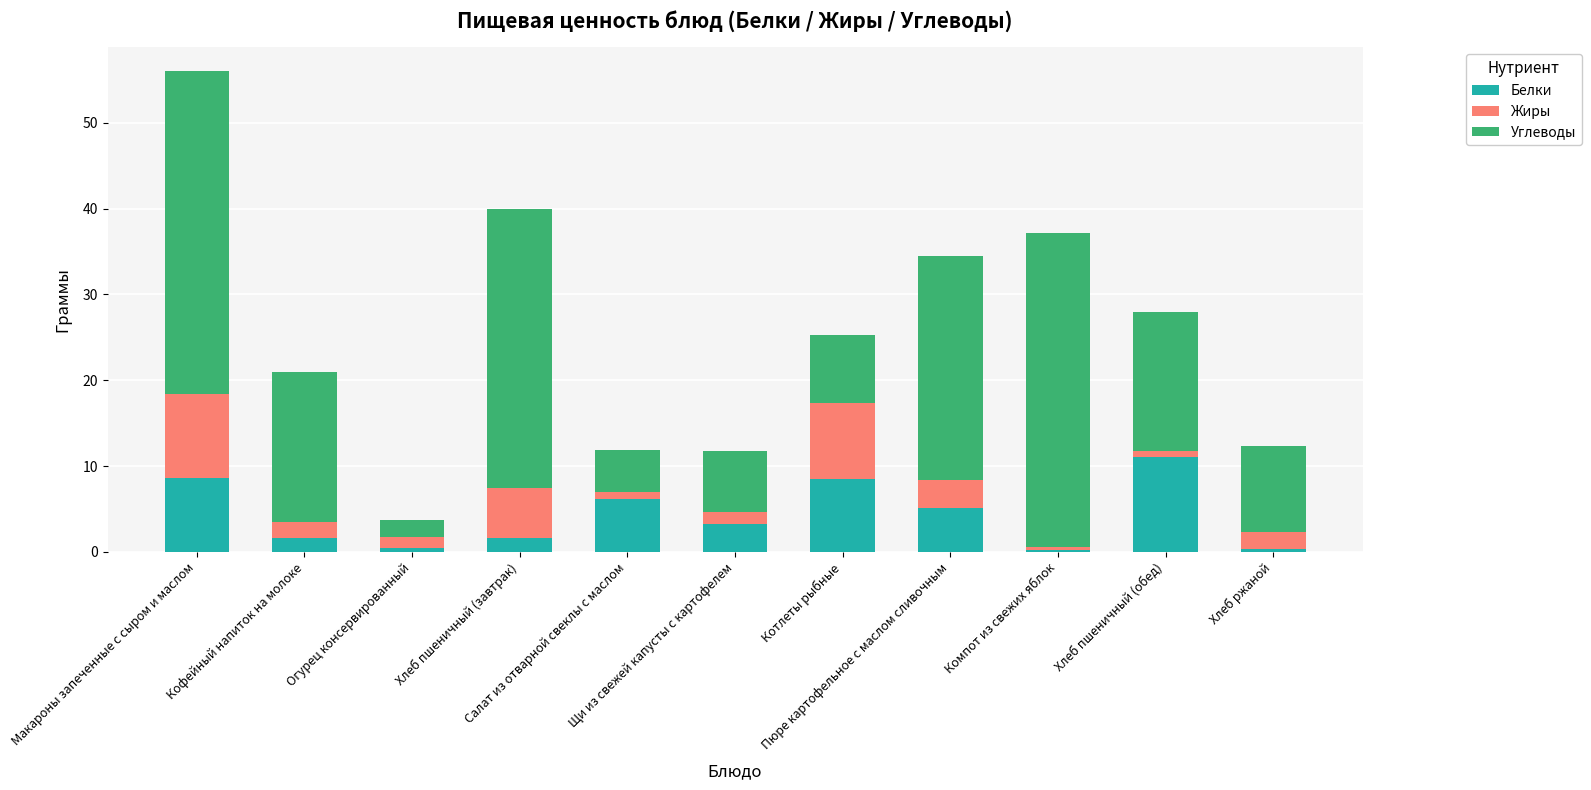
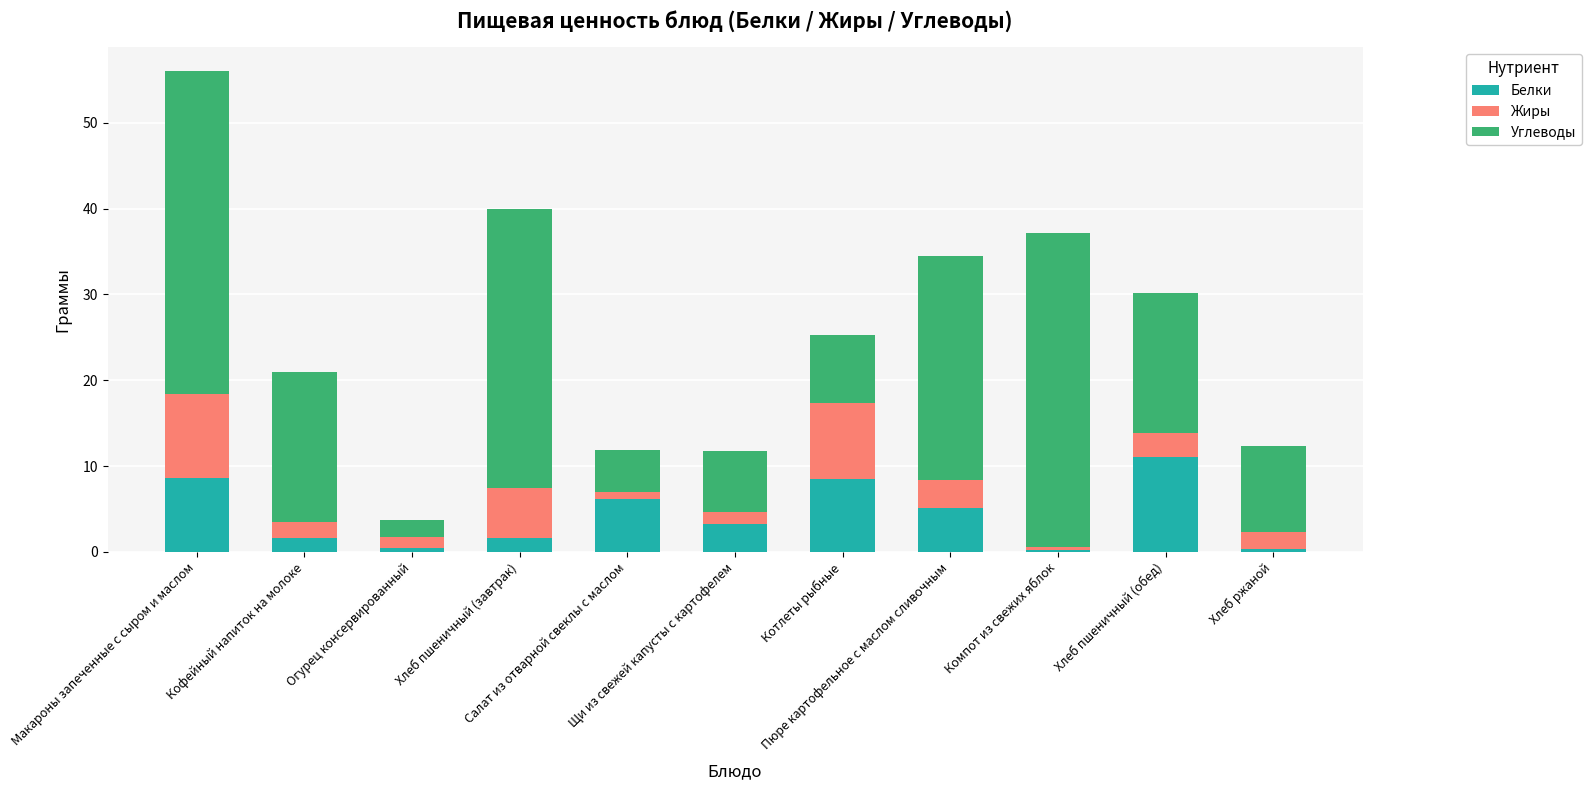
  {
    "Белки": {
      "Макароны запеченные с сыром и маслом": 9,
      "Кофейный напиток на молоке": 2,
      "Огурец консервированный": 0,
      "Хлеб пшеничный (завтрак)": 2,
      "Салат из отварной свеклы с маслом": 6,
      "Щи из свежей капусты с картофелем": 3,
      "Котлеты рыбные": 8,
      "Пюре картофельное с маслом сливочным": 5,
      "Хлеб пшеничный (обед)": 11,
      "Хлеб ржаной": 0
    },
    "Жиры": {
      "Макароны запеченные с сыром и маслом": 10,
      "Кофейный напиток на молоке": 2,
      "Огурец консервированный": 1,
      "Хлеб пшеничный (завтрак)": 6,
      "Салат из отварной свеклы с маслом": 1,
      "Щи из свежей капусты с картофелем": 1,
      "Котлеты рыбные": 9,
      "Пюре картофельное с маслом сливочным": 3,
-     "Хлеб пшеничный (обед)": 1,
+     "Хлеб пшеничный (обед)": 3,
      "Хлеб ржаной": 2
    },
    "Углеводы": {
      "Макароны запеченные с сыром и маслом": 38,
      "Кофейный напиток на молоке": 17,
      "Огурец консервированный": 2,
      "Хлеб пшеничный (завтрак)": 33,
      "Салат из отварной свеклы с маслом": 5,
      "Щи из свежей капусты с картофелем": 7,
      "Котлеты рыбные": 8,
      "Пюре картофельное с маслом сливочным": 26,
      "Компот из свежих яблок": 37,
      "Хлеб пшеничный (обед)": 16,
      "Хлеб ржаной": 10
    }
  }
